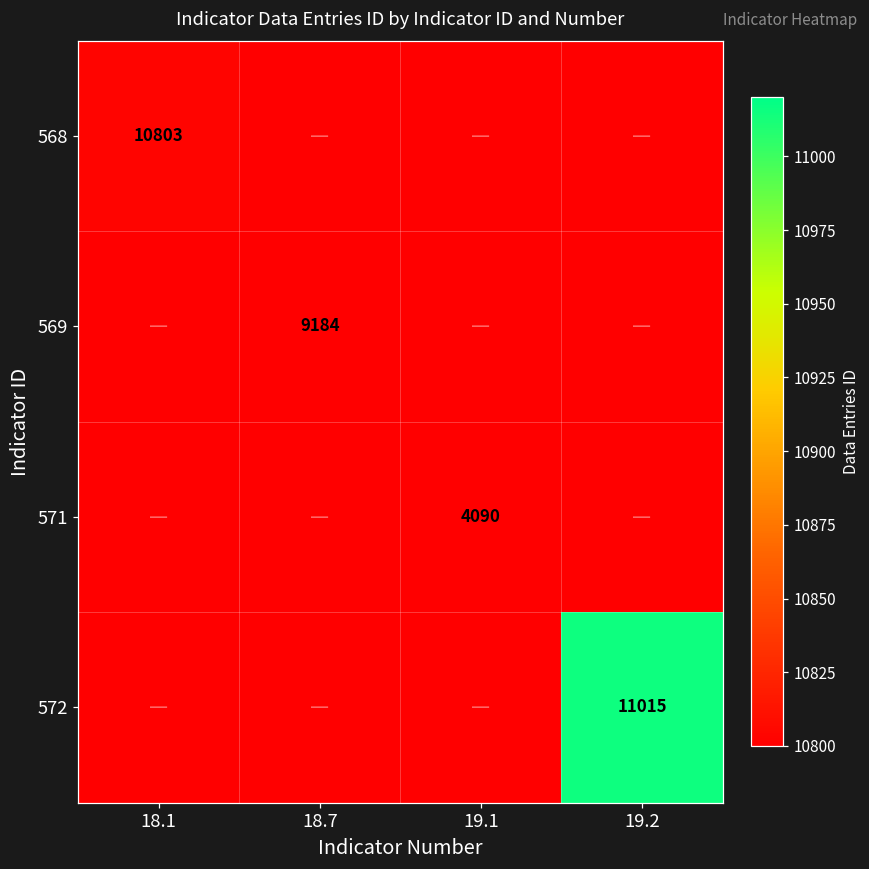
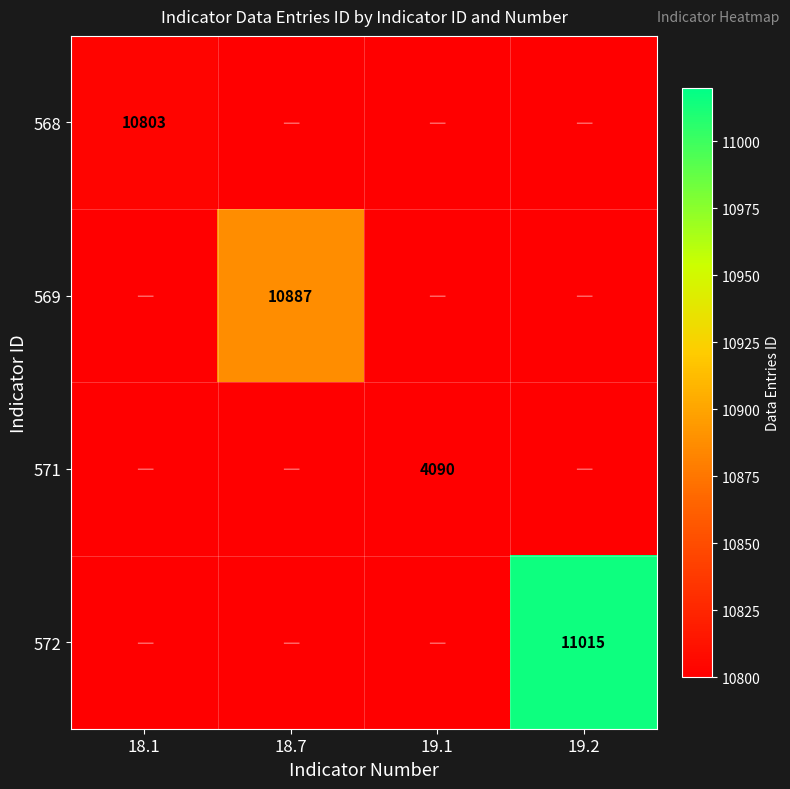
  {
    "568": {
      "18.1": 10803
    },
    "569": {
-     "18.7": 9184
+     "18.7": 10887
    },
    "571": {
      "19.1": 4090
    },
    "572": {
      "19.2": 11015
    }
  }
